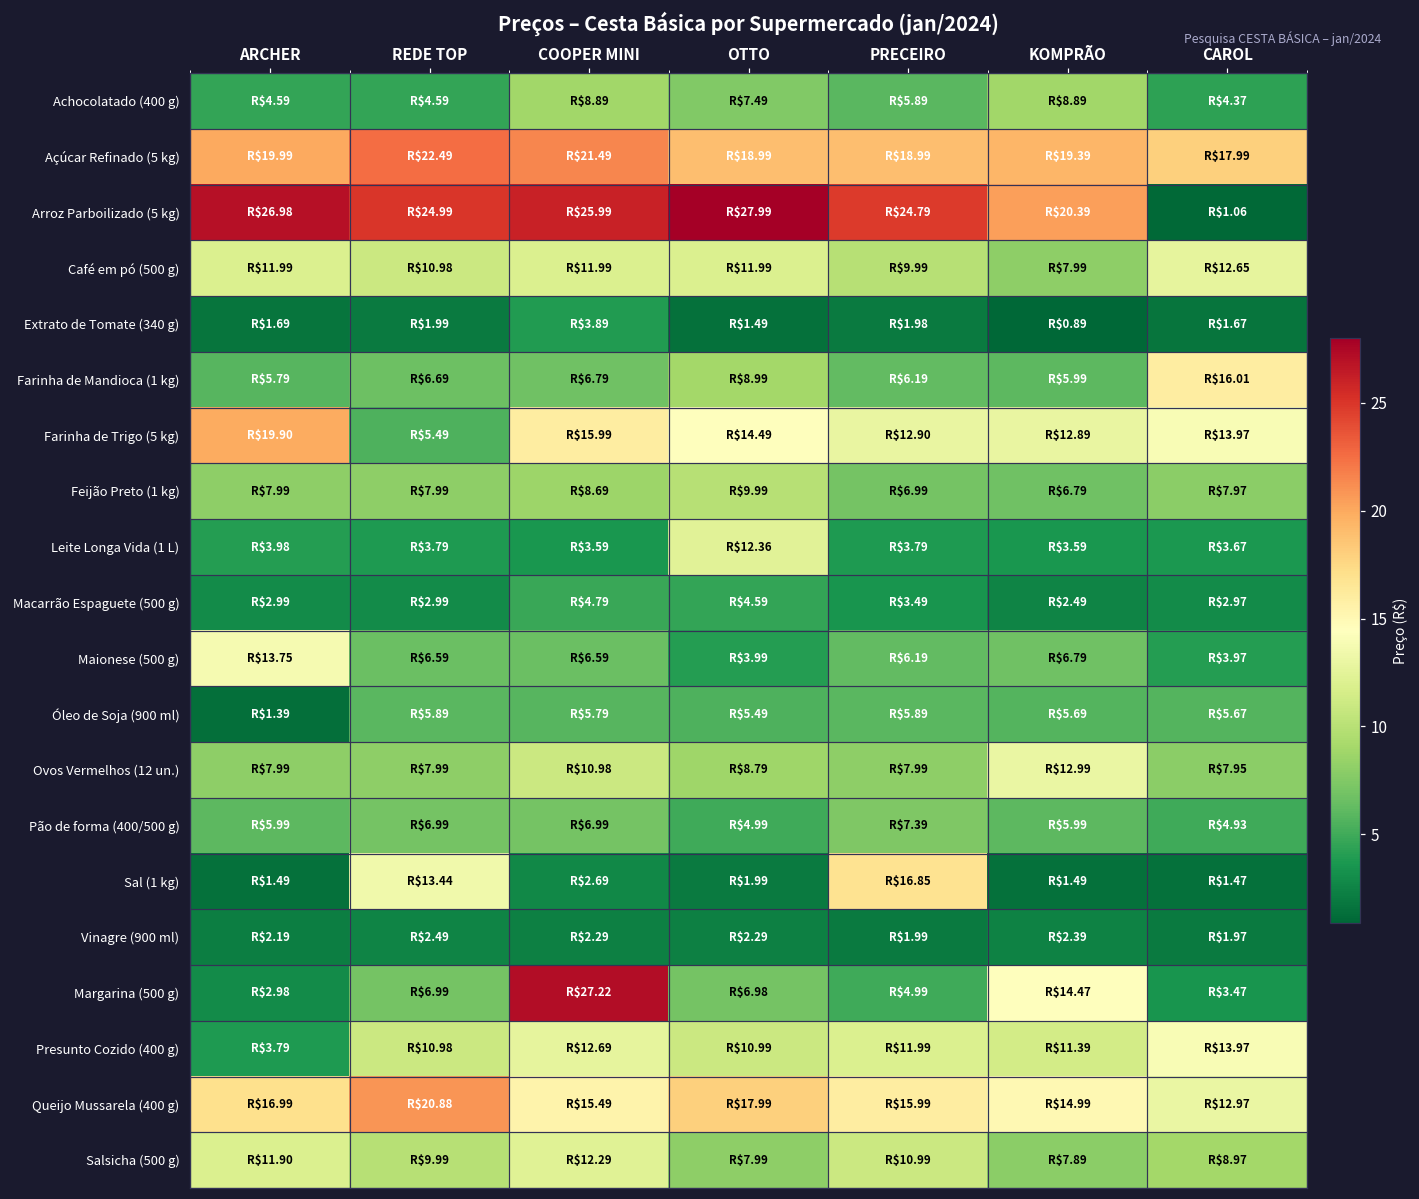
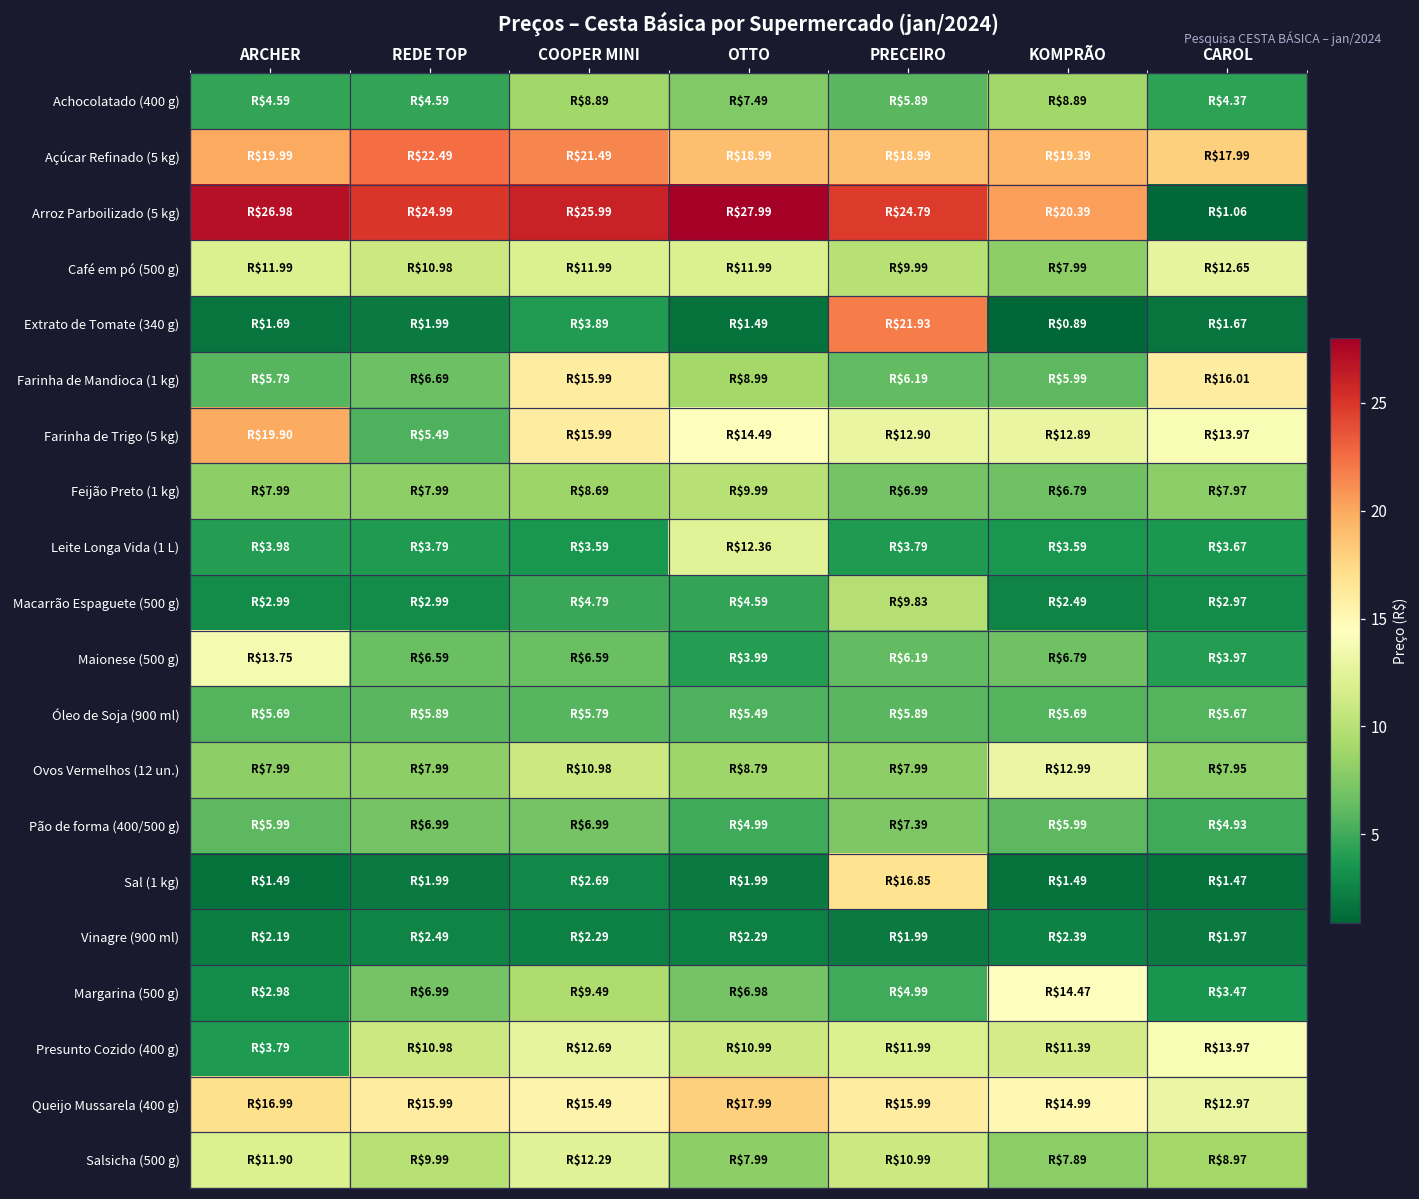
  {
    "Achocolatado (400 g)": {
      "ARCHER": "$4.59",
      "REDE TOP": "$4.59",
      "COOPER MINI": "$8.89",
      "OTTO": "$7.49",
      "PRECEIRO": "$5.89",
      "KOMPRÃO": "$8.89",
      "CAROL": "$4.37"
    },
    "Açúcar Refinado (5 kg)": {
      "ARCHER": "$19.99",
      "REDE TOP": "$22.49",
      "COOPER MINI": "$21.49",
      "OTTO": "$18.99",
      "PRECEIRO": "$18.99",
      "KOMPRÃO": "$19.39",
      "CAROL": "$17.99"
    },
    "Arroz Parboilizado (5 kg)": {
      "ARCHER": "$26.98",
      "REDE TOP": "$24.99",
      "COOPER MINI": "$25.99",
      "OTTO": "$27.99",
      "PRECEIRO": "$24.79",
      "KOMPRÃO": "$20.39",
      "CAROL": "$1.06"
    },
    "Café em pó (500 g)": {
      "ARCHER": "$11.99",
      "REDE TOP": "$10.98",
      "COOPER MINI": "$11.99",
      "OTTO": "$11.99",
      "PRECEIRO": "$9.99",
      "KOMPRÃO": "$7.99",
      "CAROL": "$12.65"
    },
    "Extrato de Tomate (340 g)": {
      "ARCHER": "$1.69",
      "REDE TOP": "$1.99",
      "COOPER MINI": "$3.89",
      "OTTO": "$1.49",
-     "PRECEIRO": "$1.98",
+     "PRECEIRO": "$21.93",
      "KOMPRÃO": "$0.89",
      "CAROL": "$1.67"
    },
    "Farinha de Mandioca (1 kg)": {
      "ARCHER": "$5.79",
      "REDE TOP": "$6.69",
-     "COOPER MINI": "$6.79",
+     "COOPER MINI": "$15.99",
      "OTTO": "$8.99",
      "PRECEIRO": "$6.19",
      "KOMPRÃO": "$5.99",
      "CAROL": "$16.01"
    },
    "Farinha de Trigo (5 kg)": {
      "ARCHER": "$19.90",
      "REDE TOP": "$5.49",
      "COOPER MINI": "$15.99",
      "OTTO": "$14.49",
      "PRECEIRO": "$12.90",
      "KOMPRÃO": "$12.89",
      "CAROL": "$13.97"
    },
    "Feijão Preto (1 kg)": {
      "ARCHER": "$7.99",
      "REDE TOP": "$7.99",
      "COOPER MINI": "$8.69",
      "OTTO": "$9.99",
      "PRECEIRO": "$6.99",
      "KOMPRÃO": "$6.79",
      "CAROL": "$7.97"
    },
    "Leite Longa Vida (1 L)": {
      "ARCHER": "$3.98",
      "REDE TOP": "$3.79",
      "COOPER MINI": "$3.59",
      "OTTO": "$12.36",
      "PRECEIRO": "$3.79",
      "KOMPRÃO": "$3.59",
      "CAROL": "$3.67"
    },
    "Macarrão Espaguete (500 g)": {
      "ARCHER": "$2.99",
      "REDE TOP": "$2.99",
      "COOPER MINI": "$4.79",
      "OTTO": "$4.59",
-     "PRECEIRO": "$3.49",
+     "PRECEIRO": "$9.83",
      "KOMPRÃO": "$2.49",
      "CAROL": "$2.97"
    },
    "Maionese (500 g)": {
      "ARCHER": "$13.75",
      "REDE TOP": "$6.59",
      "COOPER MINI": "$6.59",
      "OTTO": "$3.99",
      "PRECEIRO": "$6.19",
      "KOMPRÃO": "$6.79",
      "CAROL": "$3.97"
    },
    "Óleo de Soja (900 ml)": {
-     "ARCHER": "$1.39",
+     "ARCHER": "$5.69",
      "REDE TOP": "$5.89",
      "COOPER MINI": "$5.79",
      "OTTO": "$5.49",
      "PRECEIRO": "$5.89",
      "KOMPRÃO": "$5.69",
      "CAROL": "$5.67"
    },
    "Ovos Vermelhos (12 un.)": {
      "ARCHER": "$7.99",
      "REDE TOP": "$7.99",
      "COOPER MINI": "$10.98",
      "OTTO": "$8.79",
      "PRECEIRO": "$7.99",
      "KOMPRÃO": "$12.99",
      "CAROL": "$7.95"
    },
    "Pão de forma (400/500 g)": {
      "ARCHER": "$5.99",
      "REDE TOP": "$6.99",
      "COOPER MINI": "$6.99",
      "OTTO": "$4.99",
      "PRECEIRO": "$7.39",
      "KOMPRÃO": "$5.99",
      "CAROL": "$4.93"
    },
    "Sal (1 kg)": {
      "ARCHER": "$1.49",
-     "REDE TOP": "$13.44",
+     "REDE TOP": "$1.99",
      "COOPER MINI": "$2.69",
      "OTTO": "$1.99",
      "PRECEIRO": "$16.85",
      "KOMPRÃO": "$1.49",
      "CAROL": "$1.47"
    },
    "Vinagre (900 ml)": {
      "ARCHER": "$2.19",
      "REDE TOP": "$2.49",
      "COOPER MINI": "$2.29",
      "OTTO": "$2.29",
      "PRECEIRO": "$1.99",
      "KOMPRÃO": "$2.39",
      "CAROL": "$1.97"
    },
    "Margarina (500 g)": {
      "ARCHER": "$2.98",
      "REDE TOP": "$6.99",
-     "COOPER MINI": "$27.22",
+     "COOPER MINI": "$9.49",
      "OTTO": "$6.98",
      "PRECEIRO": "$4.99",
      "KOMPRÃO": "$14.47",
      "CAROL": "$3.47"
    },
    "Presunto Cozido (400 g)": {
      "ARCHER": "$3.79",
      "REDE TOP": "$10.98",
      "COOPER MINI": "$12.69",
      "OTTO": "$10.99",
      "PRECEIRO": "$11.99",
      "KOMPRÃO": "$11.39",
      "CAROL": "$13.97"
    },
    "Queijo Mussarela (400 g)": {
      "ARCHER": "$16.99",
-     "REDE TOP": "$20.88",
+     "REDE TOP": "$15.99",
      "COOPER MINI": "$15.49",
      "OTTO": "$17.99",
      "PRECEIRO": "$15.99",
      "KOMPRÃO": "$14.99",
      "CAROL": "$12.97"
    },
    "Salsicha (500 g)": {
      "ARCHER": "$11.90",
      "REDE TOP": "$9.99",
      "COOPER MINI": "$12.29",
      "OTTO": "$7.99",
      "PRECEIRO": "$10.99",
      "KOMPRÃO": "$7.89",
      "CAROL": "$8.97"
    }
  }
